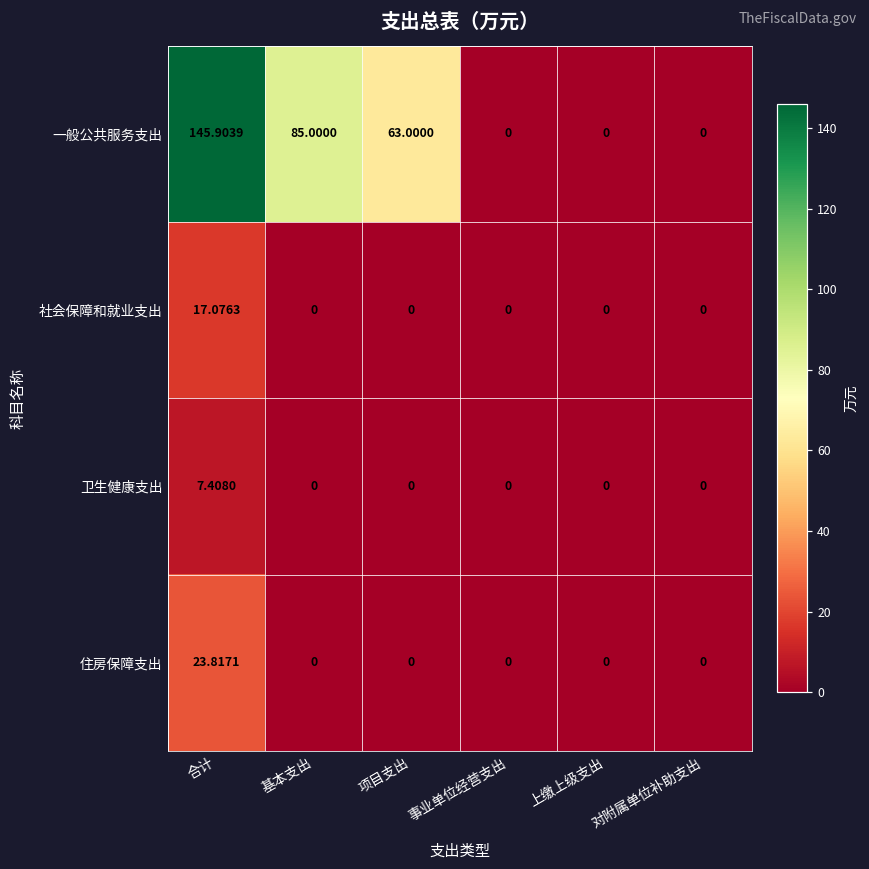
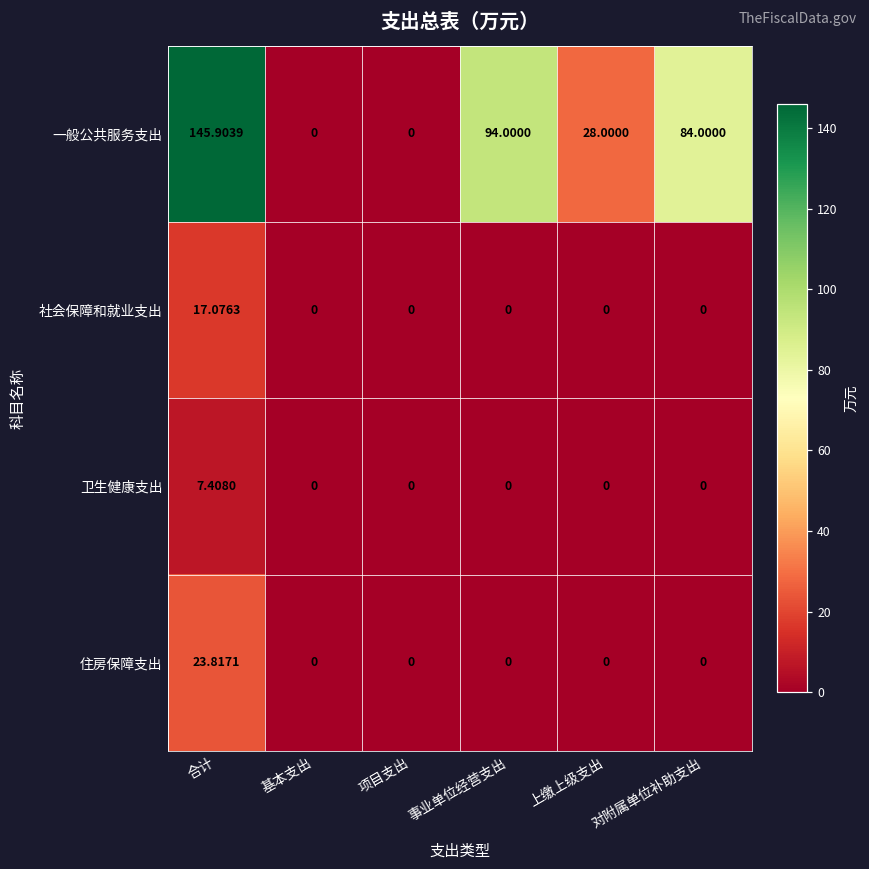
  {
    "一般公共服务支出": {
      "合计": 145.9039,
-     "基本支出": 85.0000,
-     "项目支出": 63.0000,
-     "事业单位经营支出": 0,
-     "上缴上级支出": 0,
-     "对附属单位补助支出": 0
+     "基本支出": 0,
+     "项目支出": 0,
+     "事业单位经营支出": 94.0000,
+     "上缴上级支出": 28.0000,
+     "对附属单位补助支出": 84.0000
    },
    "社会保障和就业支出": {
      "合计": 17.0763,
      "基本支出": 0,
      "项目支出": 0,
      "事业单位经营支出": 0,
      "上缴上级支出": 0,
      "对附属单位补助支出": 0
    },
    "卫生健康支出": {
      "合计": 7.4080,
      "基本支出": 0,
      "项目支出": 0,
      "事业单位经营支出": 0,
      "上缴上级支出": 0,
      "对附属单位补助支出": 0
    },
    "住房保障支出": {
      "合计": 23.8171,
      "基本支出": 0,
      "项目支出": 0,
      "事业单位经营支出": 0,
      "上缴上级支出": 0,
      "对附属单位补助支出": 0
    }
  }
